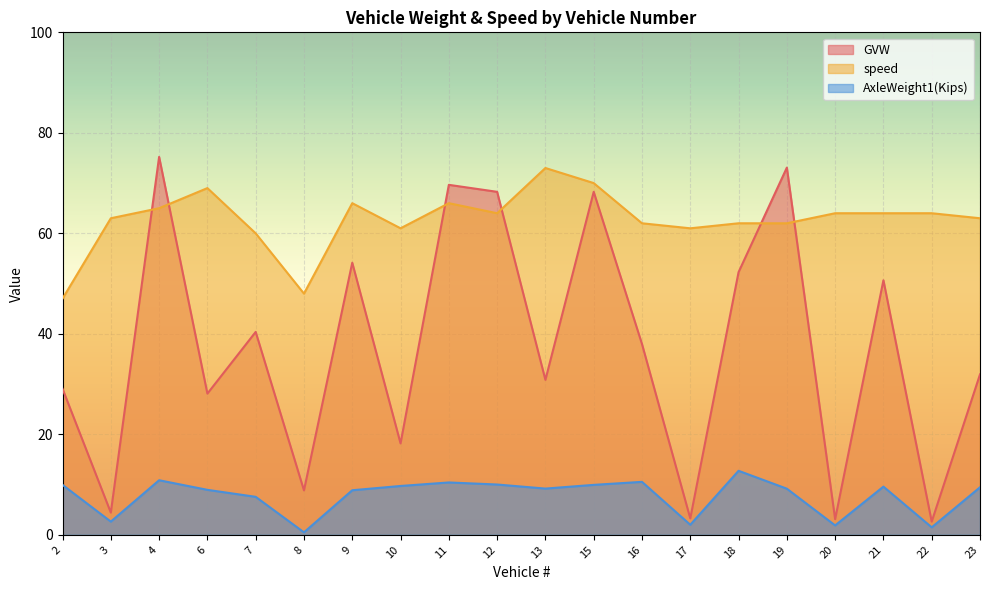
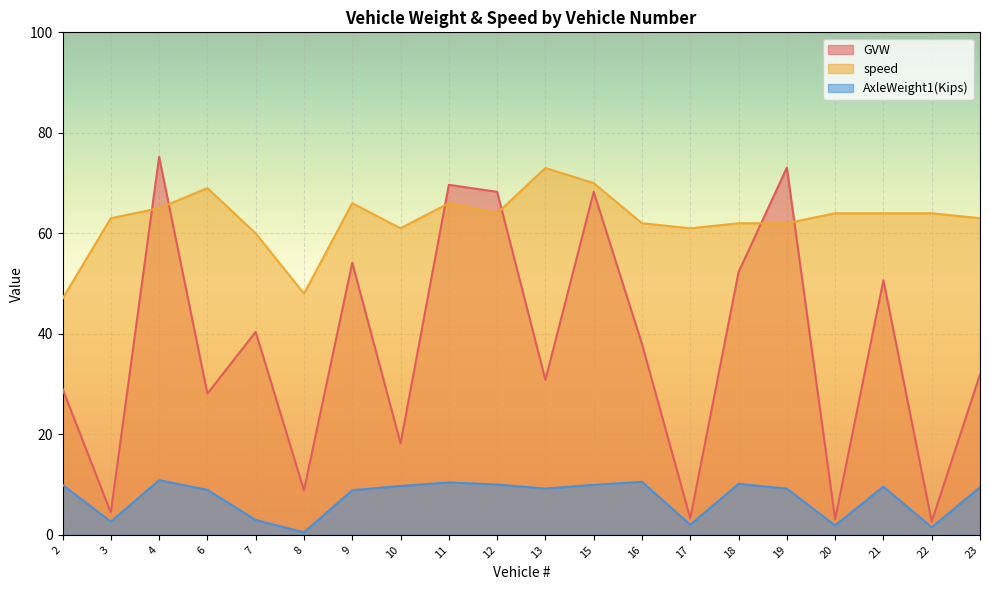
  {
    "GVW": {
      "2": 29,
      "3": 4,
      "4": 75,
      "6": 28,
      "7": 40,
      "8": 9,
      "9": 54,
      "10": 18,
      "11": 70,
      "12": 68,
      "13": 31,
      "15": 68,
      "16": 38,
      "17": 3,
      "18": 52,
      "19": 73,
      "20": 3,
      "21": 51,
      "22": 3,
      "23": 32
    },
    "speed": {
      "2": 47,
      "3": 63,
      "4": 65,
      "6": 69,
      "7": 60,
      "8": 48,
      "9": 66,
      "10": 61,
      "11": 66,
      "12": 64,
      "13": 73,
      "15": 70,
      "16": 62,
      "17": 61,
      "18": 62,
      "19": 62,
      "20": 64,
      "21": 64,
      "22": 64,
      "23": 63
    },
    "AxleWeight1(Kips)": {
      "2": 10,
      "3": 3,
      "4": 11,
      "6": 9,
-     "7": 8,
+     "7": 3,
      "8": 0,
      "9": 9,
      "10": 10,
      "11": 10,
      "12": 10,
      "13": 9,
      "15": 10,
      "16": 11,
      "17": 2,
-     "18": 13,
+     "18": 10,
      "19": 9,
      "20": 2,
      "21": 10,
      "22": 1,
      "23": 9
    }
  }
